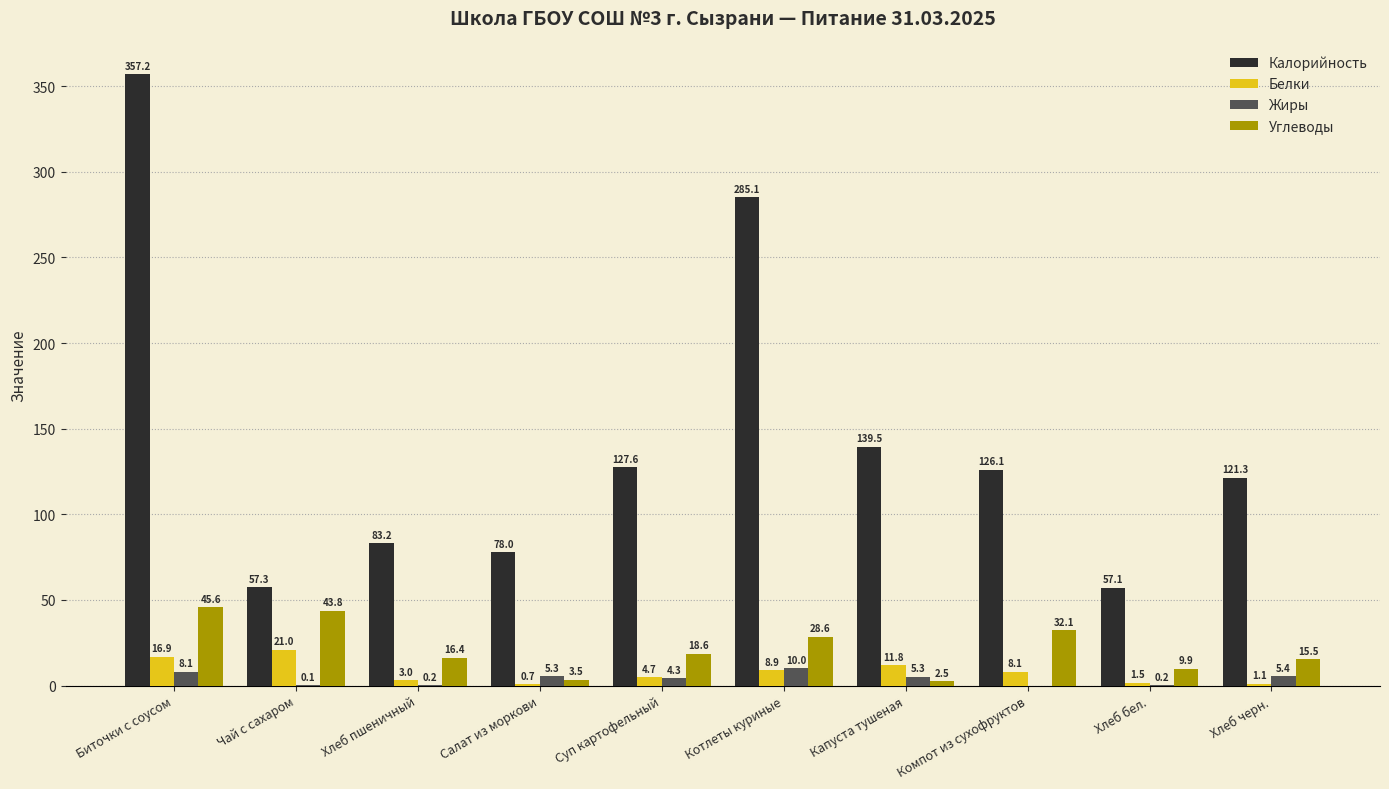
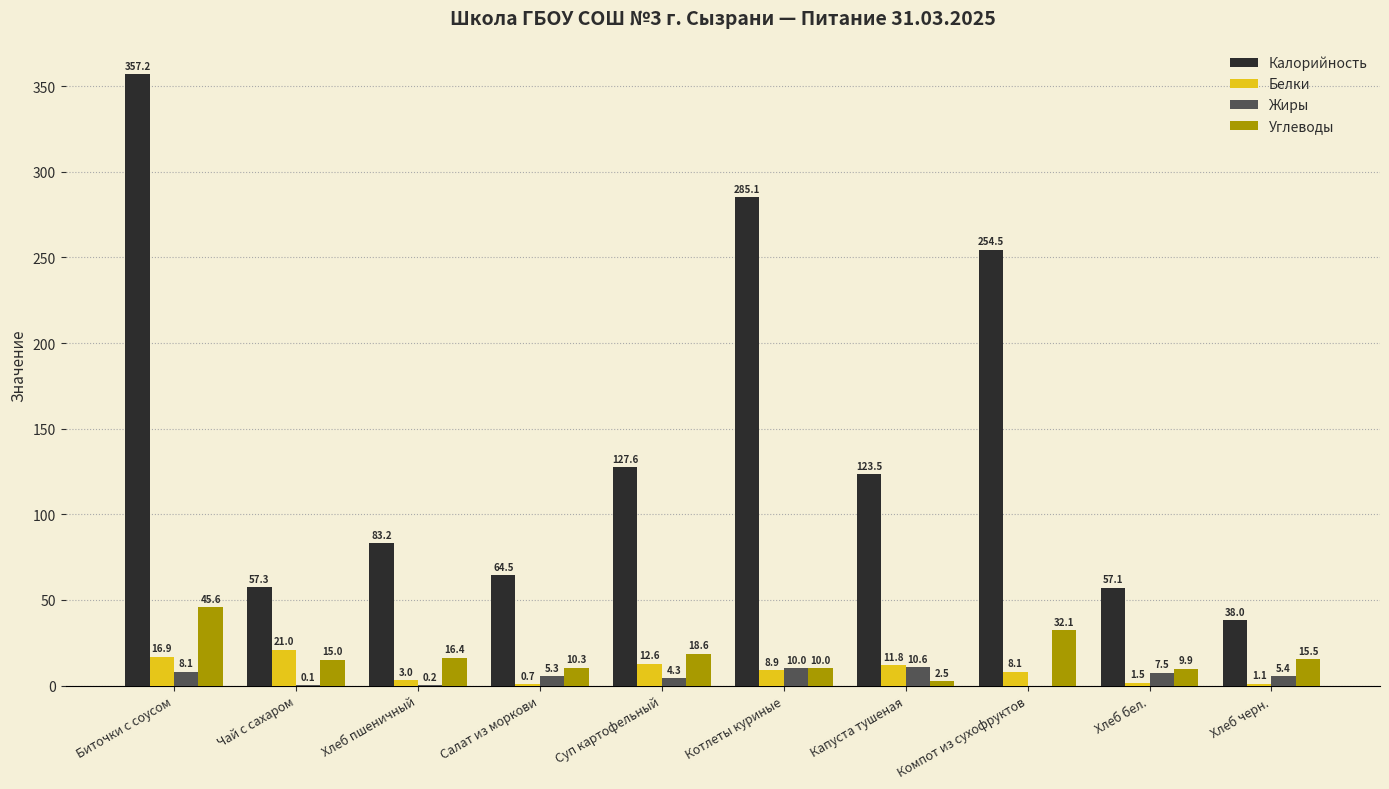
  {
    "Калорийность": {
      "Биточки с соусом": 357.2,
      "Чай с сахаром": 57.3,
      "Хлеб пшеничный": 83.2,
-     "Салат из моркови": 78.0,
+     "Салат из моркови": 64.5,
      "Суп картофельный": 127.6,
      "Котлеты куриные": 285.1,
-     "Капуста тушеная": 139.5,
-     "Компот из сухофруктов": 126.1,
+     "Капуста тушеная": 123.5,
+     "Компот из сухофруктов": 254.5,
      "Хлеб бел.": 57.1,
-     "Хлеб черн.": 121.3
+     "Хлеб черн.": 38.0
    },
    "Белки": {
      "Биточки с соусом": 16.9,
      "Чай с сахаром": 21.0,
      "Хлеб пшеничный": 3.0,
      "Салат из моркови": 0.7,
-     "Суп картофельный": 4.7,
+     "Суп картофельный": 12.6,
      "Котлеты куриные": 8.9,
      "Капуста тушеная": 11.8,
      "Компот из сухофруктов": 8.1,
      "Хлеб бел.": 1.5,
      "Хлеб черн.": 1.1
    },
    "Жиры": {
      "Биточки с соусом": 8.1,
      "Чай с сахаром": 0.1,
      "Хлеб пшеничный": 0.2,
      "Салат из моркови": 5.3,
      "Суп картофельный": 4.3,
      "Котлеты куриные": 10.0,
-     "Капуста тушеная": 5.3,
-     "Хлеб бел.": 0.2,
+     "Капуста тушеная": 10.6,
+     "Хлеб бел.": 7.5,
      "Хлеб черн.": 5.4
    },
    "Углеводы": {
      "Биточки с соусом": 45.6,
-     "Чай с сахаром": 43.8,
+     "Чай с сахаром": 15.0,
      "Хлеб пшеничный": 16.4,
-     "Салат из моркови": 3.5,
+     "Салат из моркови": 10.3,
      "Суп картофельный": 18.6,
-     "Котлеты куриные": 28.6,
+     "Котлеты куриные": 10.0,
      "Капуста тушеная": 2.5,
      "Компот из сухофруктов": 32.1,
      "Хлеб бел.": 9.9,
      "Хлеб черн.": 15.5
    }
  }
